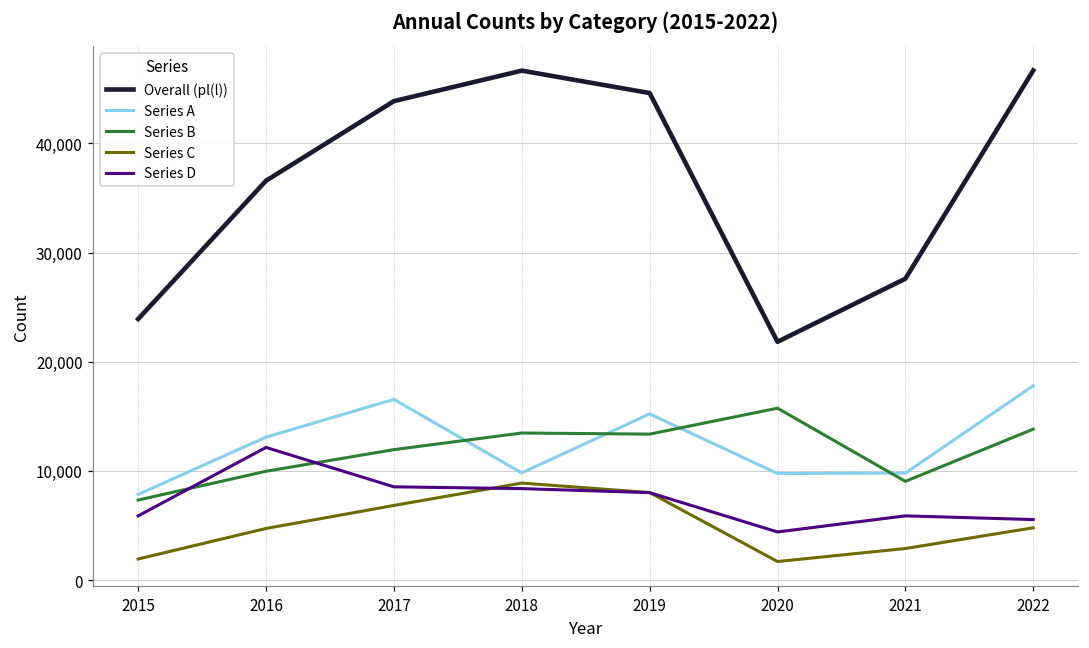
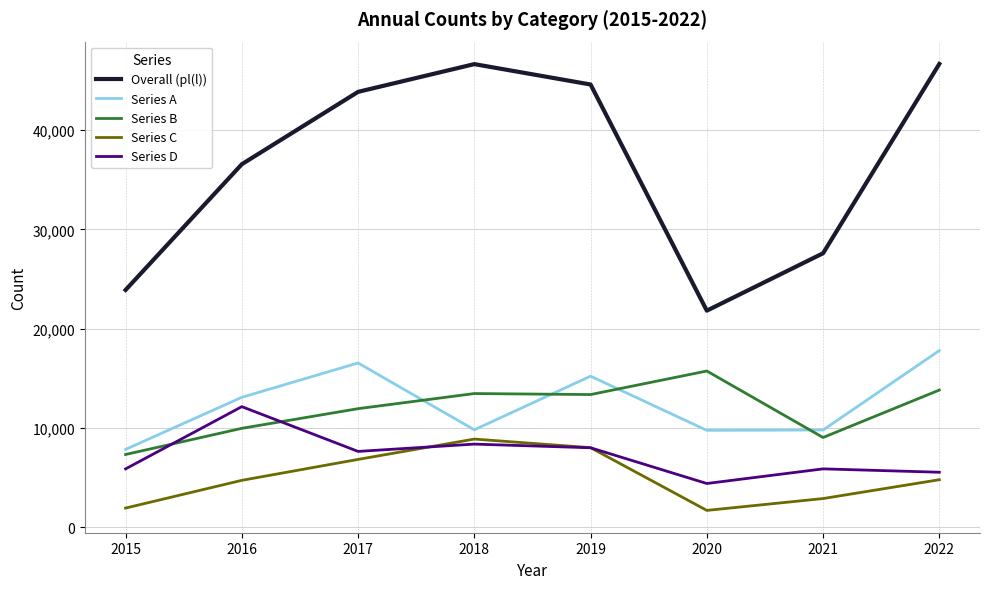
  {
    "Overall (pl(l))": {
      "2015": "24,000",
      "2016": "37,000",
      "2017": "44,000",
      "2018": "47,000",
      "2019": "45,000",
      "2020": "22,000",
      "2021": "28,000",
      "2022": "47,000"
    },
    "Series A": {
      "2015": "8,000",
      "2016": "13,000",
      "2017": "17,000",
      "2018": "10,000",
      "2019": "15,000",
      "2020": "10,000",
      "2021": "10,000",
      "2022": "18,000"
    },
    "Series B": {
      "2015": "7,000",
      "2016": "10,000",
      "2017": "12,000",
      "2018": "13,000",
      "2019": "13,000",
      "2020": "16,000",
      "2021": "9,000",
      "2022": "14,000"
    },
    "Series C": {
      "2015": "2,000",
      "2016": "5,000",
      "2017": "7,000",
      "2018": "9,000",
      "2020": "2,000",
      "2021": "3,000",
      "2022": "5,000"
    },
    "Series D": {
      "2015": "6,000",
      "2016": "12,000",
-     "2017": "9,000",
+     "2017": "8,000",
      "2018": "8,000",
      "2020": "4,000",
      "2021": "6,000",
      "2022": "6,000"
    }
  }
